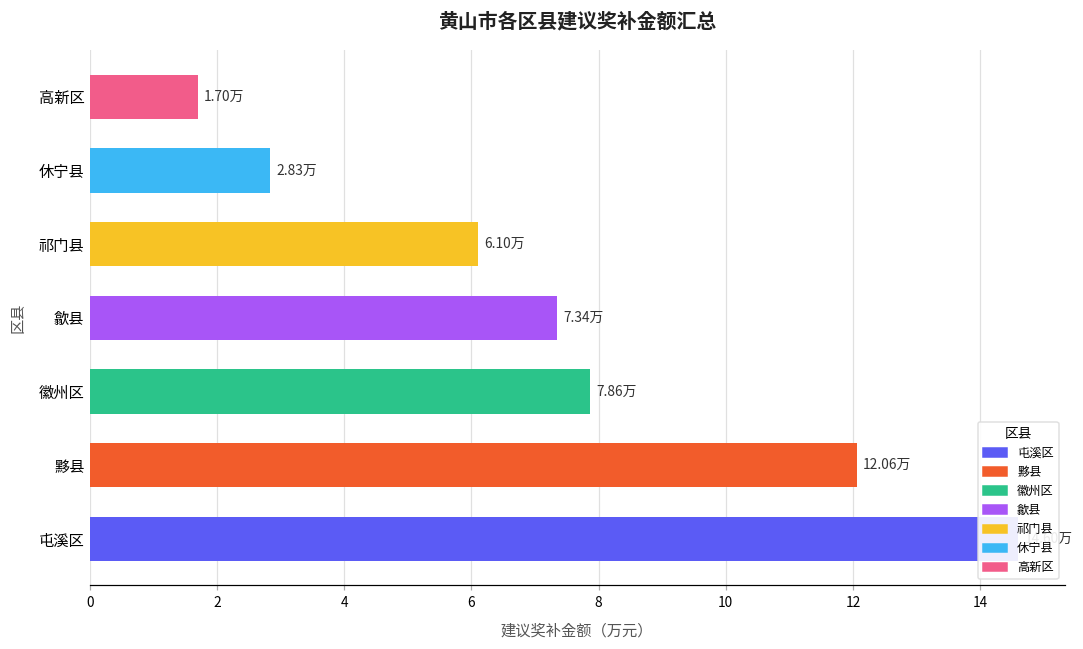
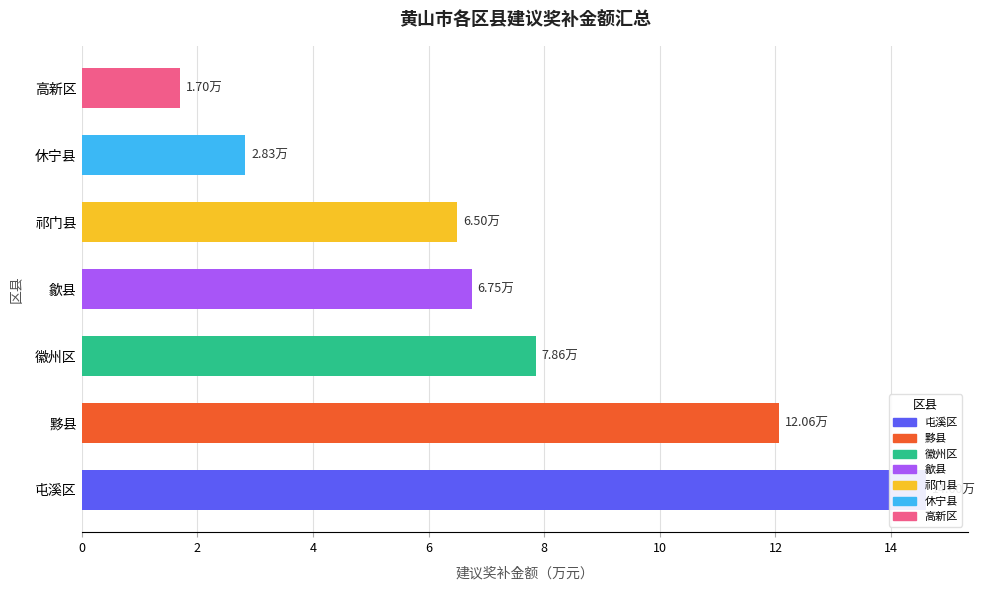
  {
    "高新区": "1.70万",
    "休宁县": "2.83万",
-   "祁门县": "6.10万",
-   "歙县": "7.34万",
+   "祁门县": "6.50万",
+   "歙县": "6.75万",
    "徽州区": "7.86万",
    "黟县": "12.06万"
  }
